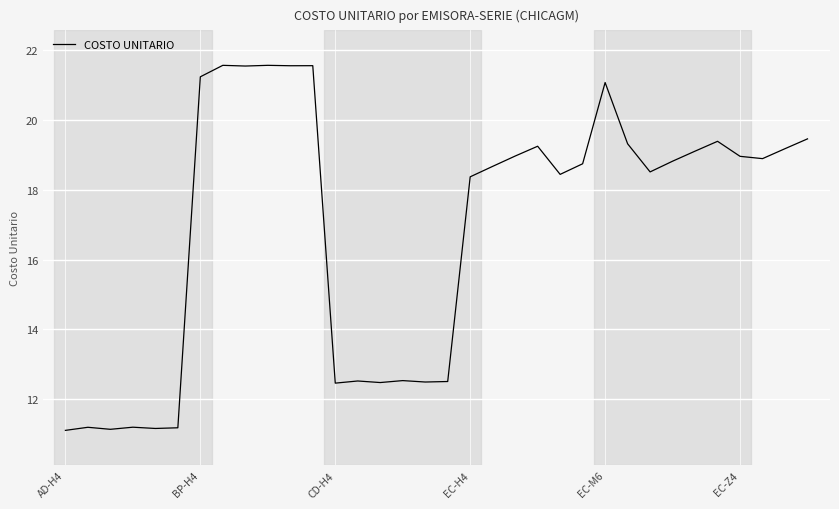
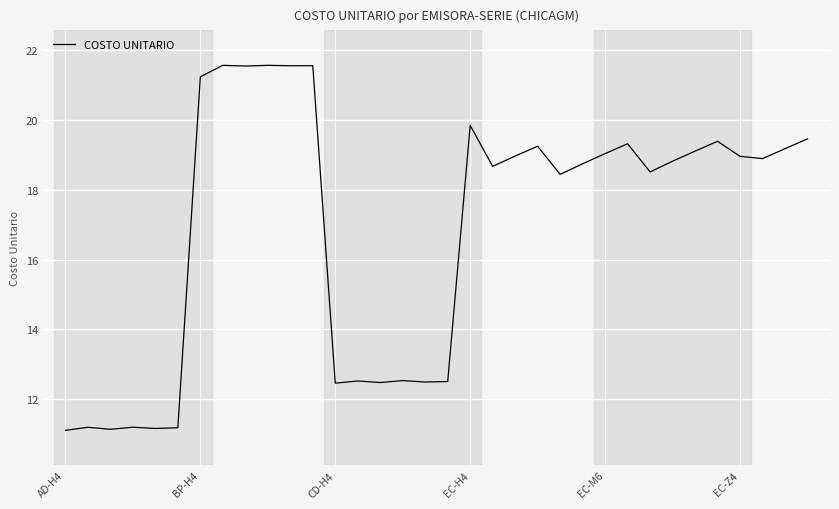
  {
    "AD-H4": 11.1,
    "BP-H4": 21.2,
    "CD-H4": 12.5,
-   "EC-H4": 18.4,
-   "EC-M6": 21.1,
+   "EC-H4": 19.8,
+   "EC-M6": 19.0,
    "EC-Z4": 19.0
  }
